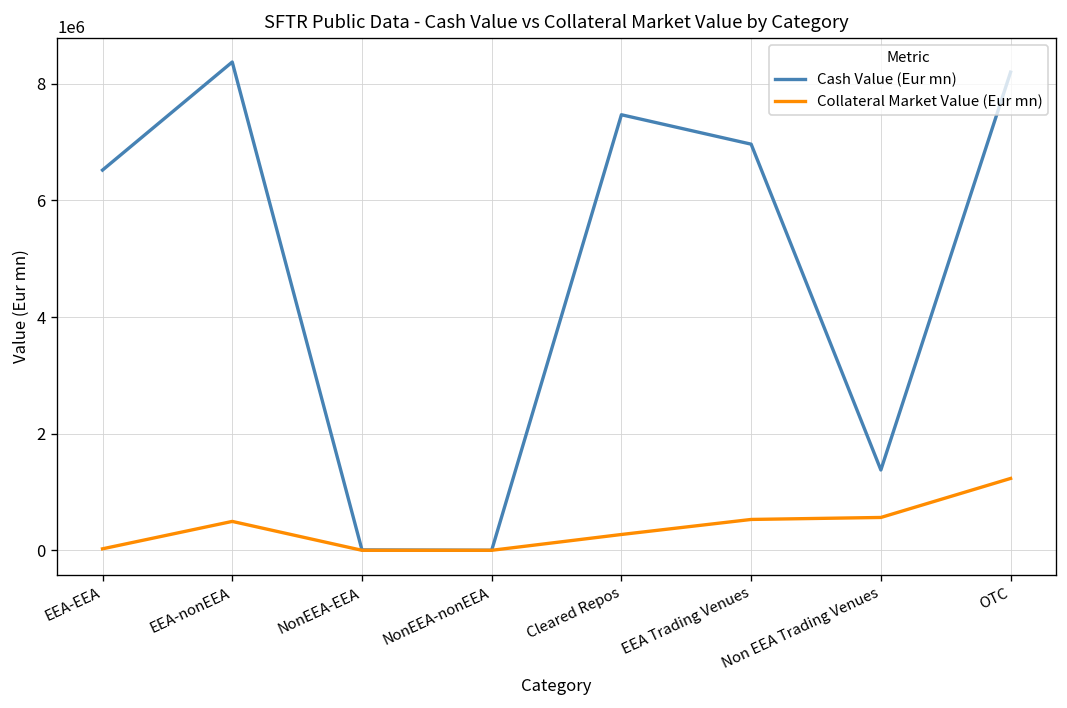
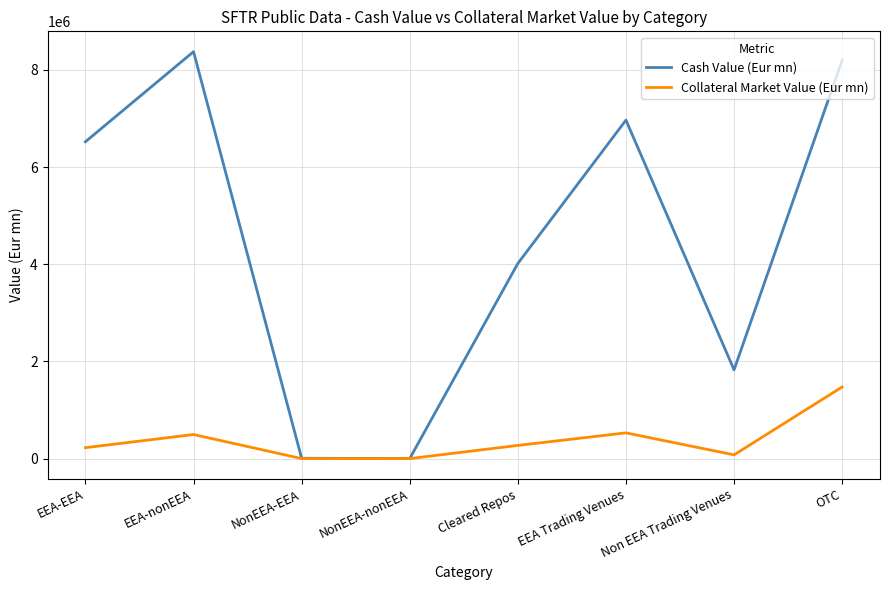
  {
    "Cash Value (Eur mn)": {
      "EEA-EEA": 6500000,
      "EEA-nonEEA": 8400000,
-     "Cleared Repos": 7500000,
+     "Cleared Repos": 4000000,
      "EEA Trading Venues": 7000000,
-     "Non EEA Trading Venues": 1400000
+     "Non EEA Trading Venues": 1800000
    },
    "Collateral Market Value (Eur mn)": {
-     "EEA-EEA": 0,
+     "EEA-EEA": 200000,
      "EEA-nonEEA": 500000,
      "Cleared Repos": 300000,
      "EEA Trading Venues": 500000,
-     "Non EEA Trading Venues": 600000,
-     "OTC": 1200000
+     "Non EEA Trading Venues": 100000,
+     "OTC": 1500000
    }
  }
